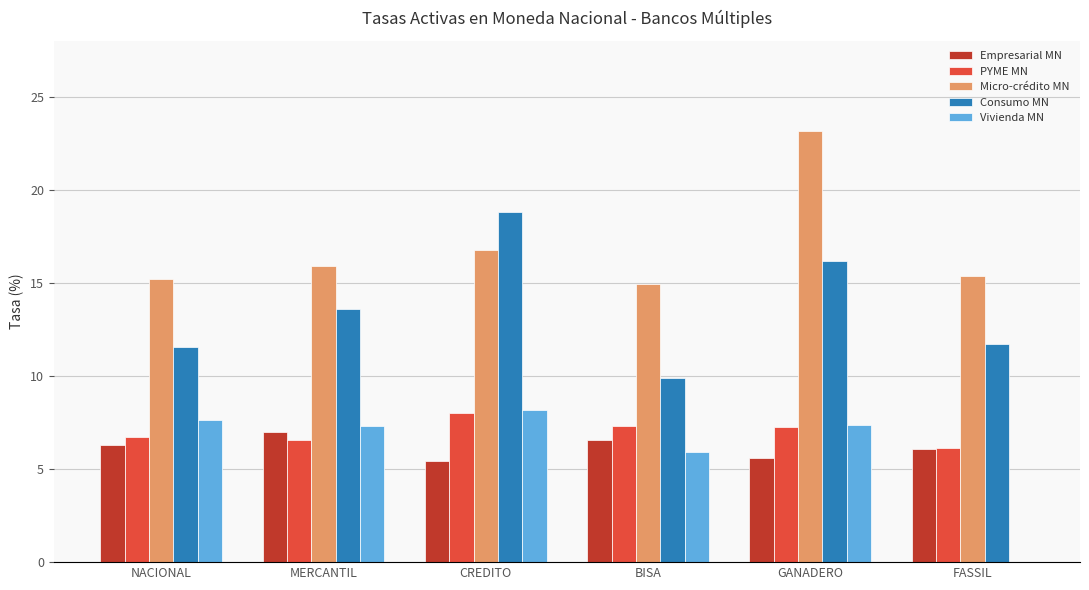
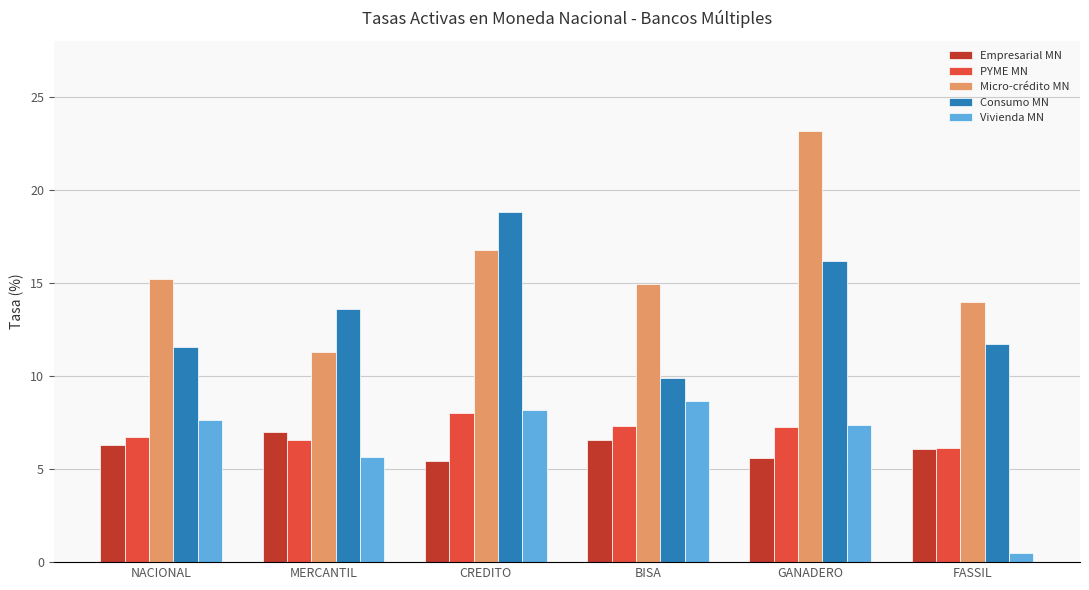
  {
    "Micro-crédito MN": {
      "NACIONAL": 15.2,
-     "MERCANTIL": 15.9,
+     "MERCANTIL": 11.3,
      "CREDITO": 16.7,
      "BISA": 15.0,
      "GANADERO": 23.2,
-     "FASSIL": 15.3
+     "FASSIL": 14.0
    },
    "Consumo MN": {
      "NACIONAL": 11.6,
      "MERCANTIL": 13.6,
      "CREDITO": 18.8,
      "BISA": 9.9,
      "GANADERO": 16.2,
      "FASSIL": 11.7
    },
    "Vivienda MN": {
      "NACIONAL": 7.6,
-     "MERCANTIL": 7.3,
+     "MERCANTIL": 5.6,
      "CREDITO": 8.2,
-     "BISA": 5.9,
+     "BISA": 8.6,
      "GANADERO": 7.4,
-     "FASSIL": 0.0
+     "FASSIL": 0.5
    }
  }
